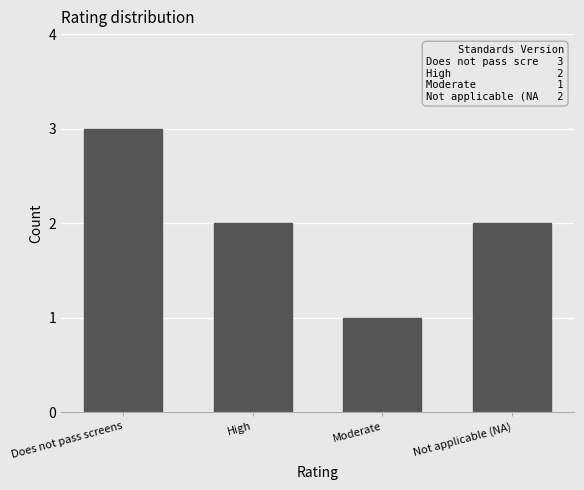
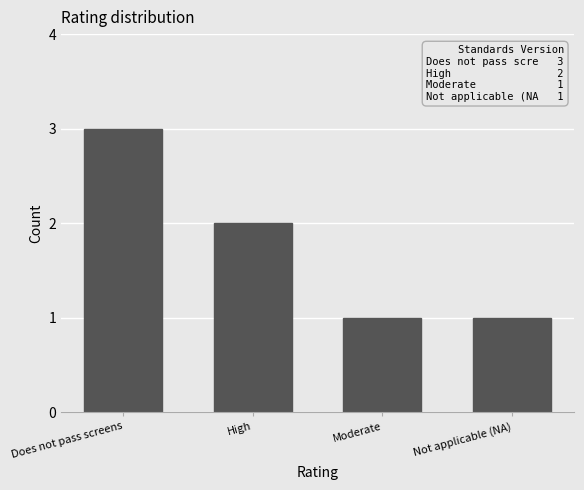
  {
-   "Not applicable (NA)": 2
+   "Not applicable (NA)": 1
  }
